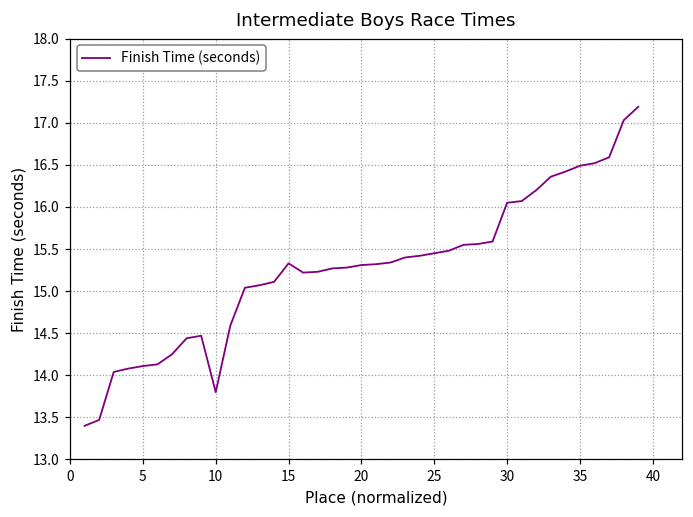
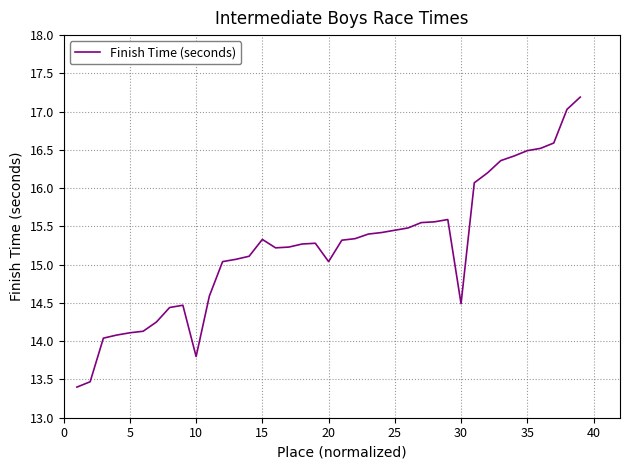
  {
    "5": 14.1,
    "10": 13.8,
    "15": 15.3,
-   "20": 15.3,
+   "20": 15.0,
    "25": 15.5,
-   "30": 16.1,
+   "30": 14.5,
    "35": 16.5
  }
